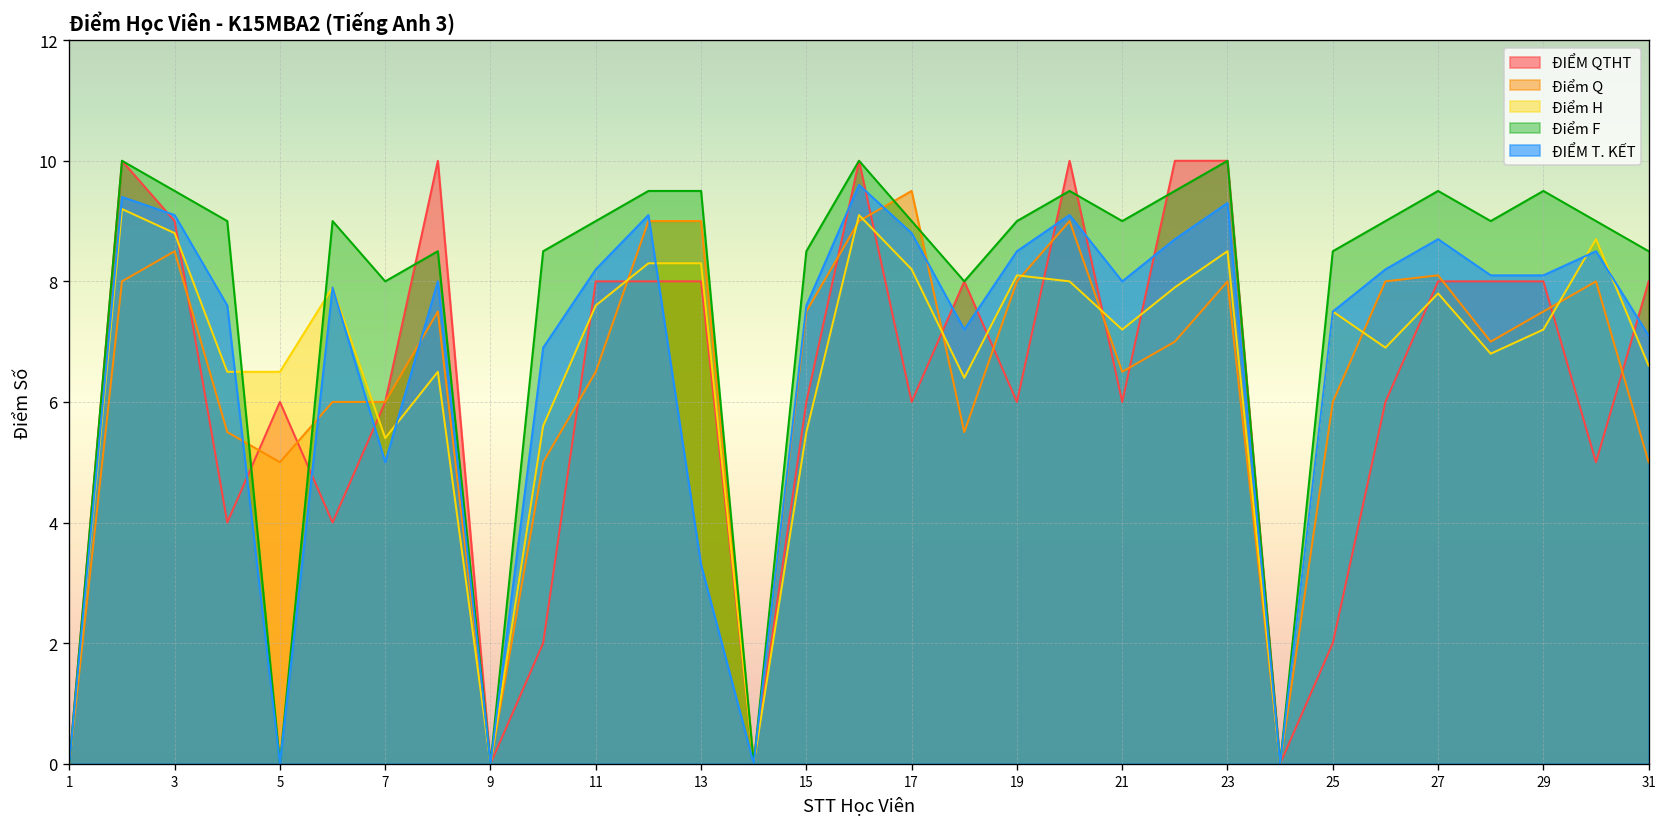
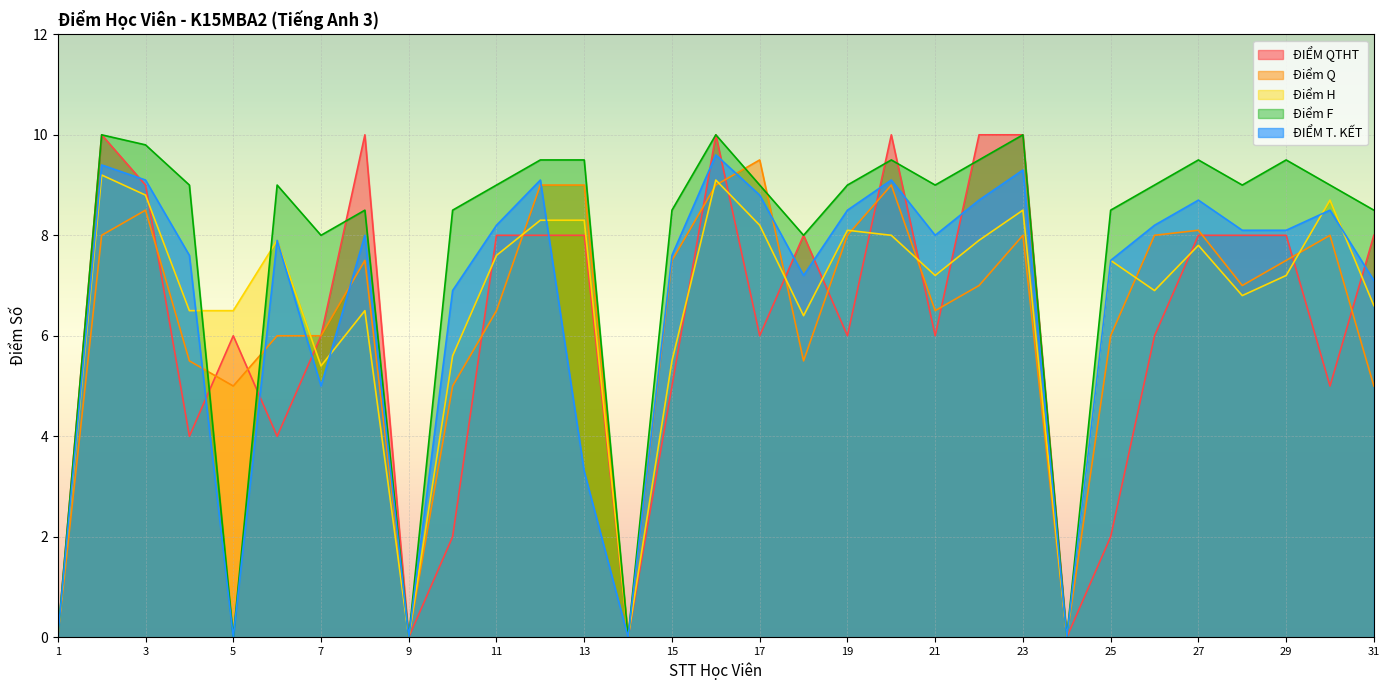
  {
    "ĐIỂM QTHT": {
      "3": 9,
      "5": 6,
      "11": 8,
      "13": 8,
-     "15": 6,
+     "15": 5,
      "17": 6,
      "19": 6,
      "21": 6,
      "25": 2,
      "27": 8,
      "29": 8,
      "31": 8
    },
    "Điểm Q": {
      "3": 8.5,
      "5": 5.0,
      "11": 6.5,
      "13": 9.0,
      "15": 7.5,
      "17": 9.5,
      "19": 8.0,
      "21": 6.5,
      "23": 8.0,
      "25": 6.0,
      "27": 8.1,
      "29": 7.5,
      "31": 5.0
    },
    "Điểm H": {
      "3": 8.8,
      "5": 6.5,
      "7": 5.4,
      "11": 7.6,
      "13": 8.3,
      "15": 5.5,
      "17": 8.2,
      "19": 8.1,
      "21": 7.2,
      "23": 8.5,
      "27": 7.8,
      "29": 7.2,
      "31": 6.6
    },
    "Điểm F": {
-     "3": 9.5,
+     "3": 9.8,
      "7": 8.0,
      "11": 9.0,
      "13": 9.5,
      "15": 8.5,
      "17": 9.0,
      "19": 9.0,
      "21": 9.0,
      "25": 8.5,
      "27": 9.5,
      "29": 9.5,
      "31": 8.5
    },
    "ĐIỂM T. KẾT": {
      "3": 9.1,
      "7": 5.0,
      "11": 8.2,
      "13": 3.3,
      "15": 7.6,
      "17": 8.8,
      "19": 8.5,
      "21": 8.0,
      "23": 9.3,
      "27": 8.7,
      "29": 8.1,
      "31": 7.1
    }
  }
